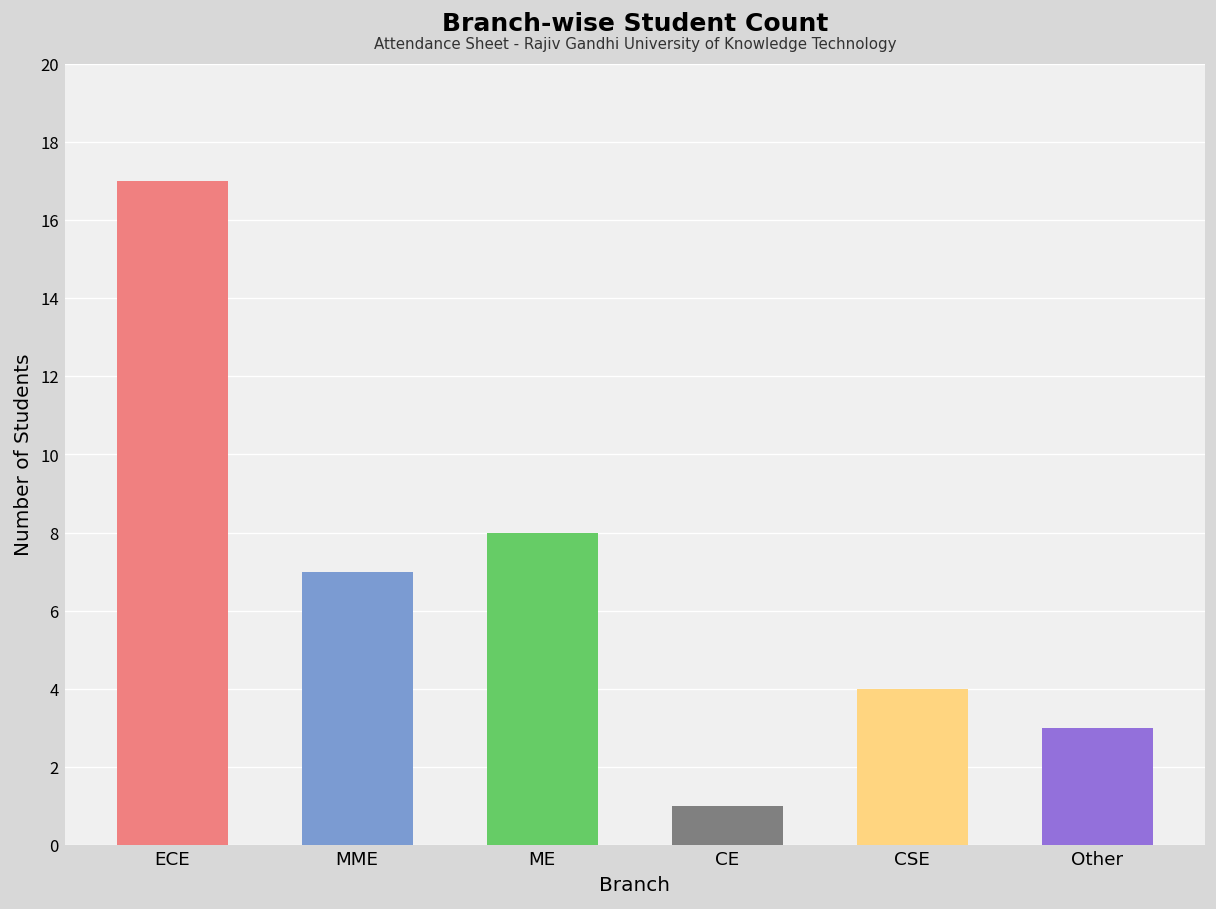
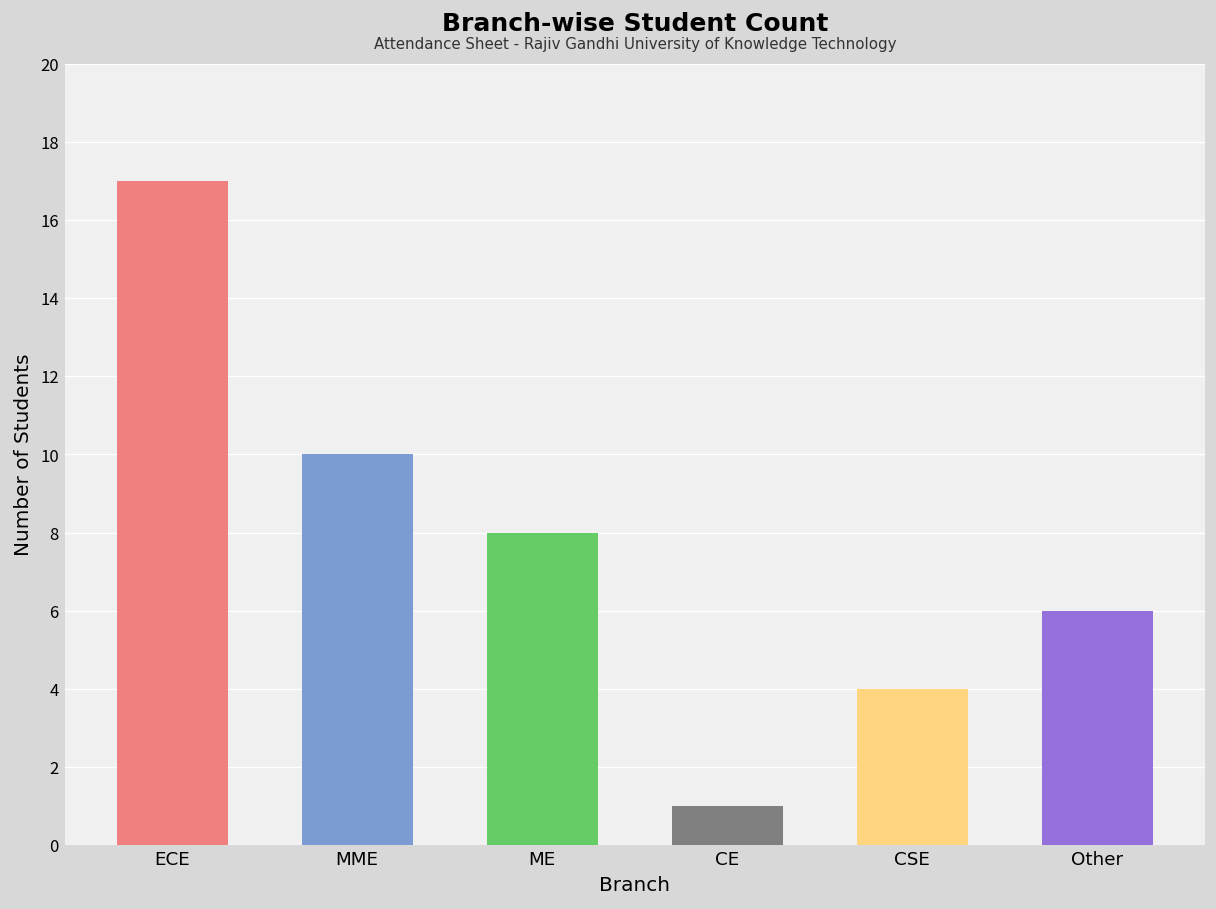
  {
    "ECE": 17,
-   "MME": 7,
+   "MME": 10,
    "ME": 8,
    "CE": 1,
    "CSE": 4,
-   "Other": 3
+   "Other": 6
  }
